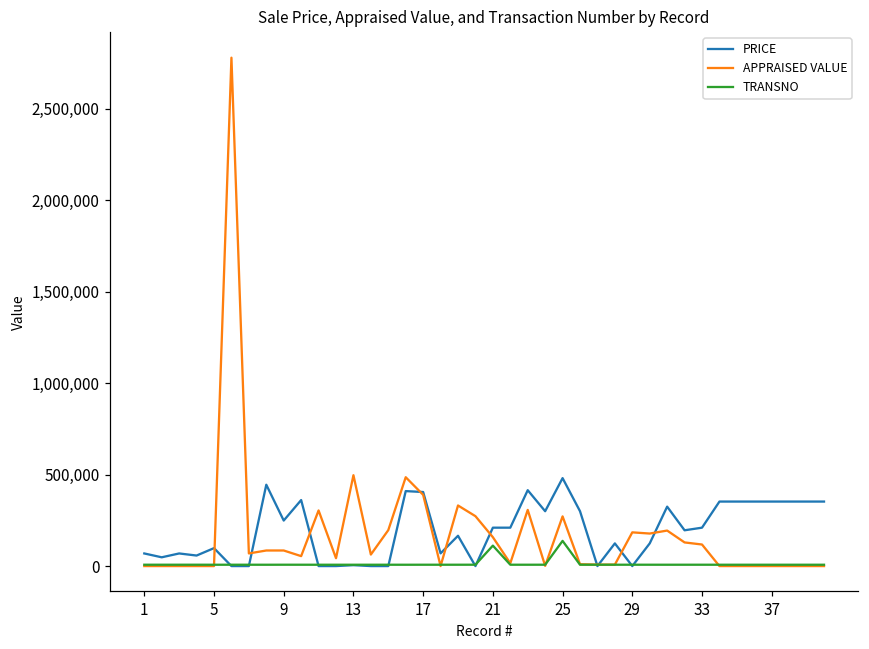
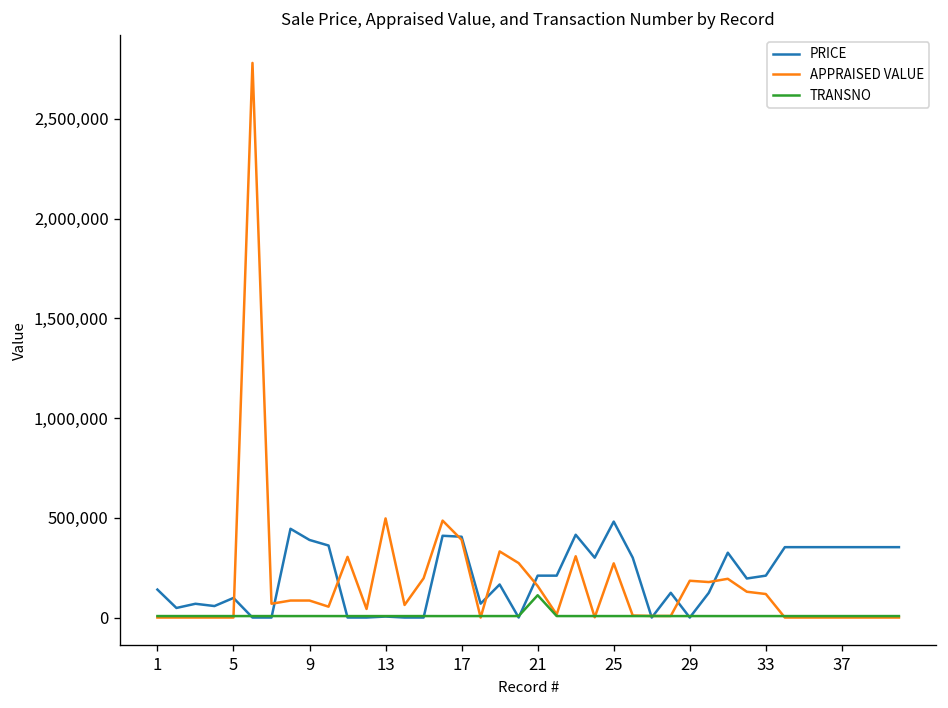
  {
    "PRICE": {
-     "1": "70,000",
+     "1": "140,000",
      "5": "100,000",
-     "9": "250,000",
+     "9": "390,000",
      "17": "410,000",
      "21": "210,000",
      "25": "480,000",
      "33": "210,000",
      "37": "350,000"
    },
    "APPRAISED VALUE": {
      "9": "90,000",
      "13": "500,000",
      "17": "390,000",
      "21": "160,000",
      "25": "270,000",
      "29": "180,000",
      "33": "120,000"
    },
    "TRANSNO": {
      "9": "10,000",
      "17": "10,000",
      "21": "110,000",
-     "25": "140,000",
+     "25": "10,000",
      "33": "10,000"
    }
  }
